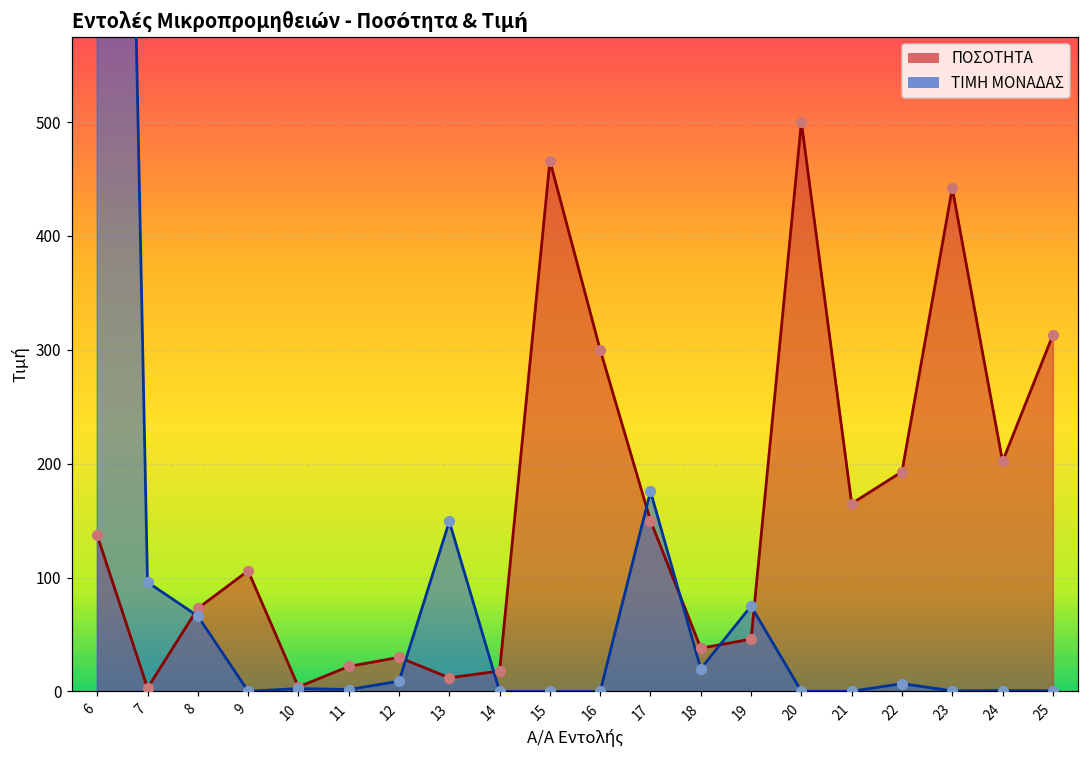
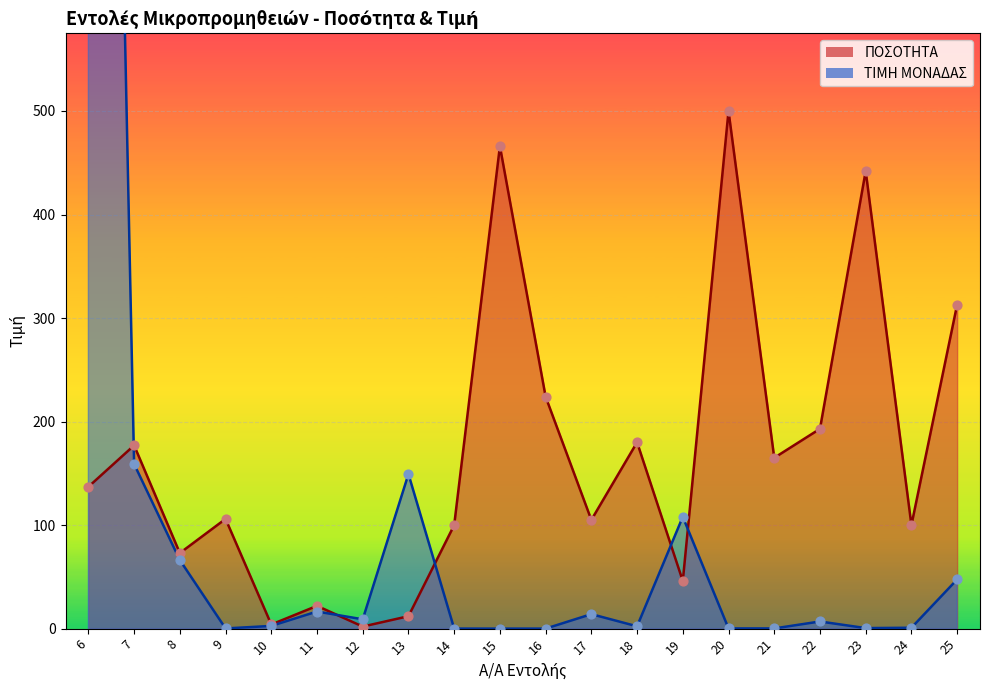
  {
    "ΠΟΣΟΤΗΤΑ": {
      "6": 137,
-     "7": 3,
+     "7": 177,
      "8": 73,
      "9": 106,
      "11": 22,
-     "12": 30,
+     "12": 2,
      "13": 12,
-     "14": 18,
+     "14": 100,
      "15": 466,
-     "16": 300,
-     "17": 150,
-     "18": 38,
+     "16": 224,
+     "17": 105,
+     "18": 180,
      "19": 46,
      "20": 500,
      "21": 165,
      "22": 193,
      "23": 442,
-     "24": 202,
+     "24": 100,
      "25": 313
    },
    "ΤΙΜΗ ΜΟΝΑΔΑΣ": {
-     "7": 96,
+     "7": 159,
      "8": 66,
      "9": 0,
-     "11": 2,
+     "11": 17,
      "12": 9,
      "13": 149,
      "14": 0,
      "15": 0,
      "16": 0,
-     "17": 176,
-     "18": 20,
-     "19": 75,
+     "17": 14,
+     "18": 2,
+     "19": 108,
      "20": 0,
      "21": 0,
      "22": 7,
      "23": 1,
      "24": 1,
-     "25": 1
+     "25": 48
    }
  }
